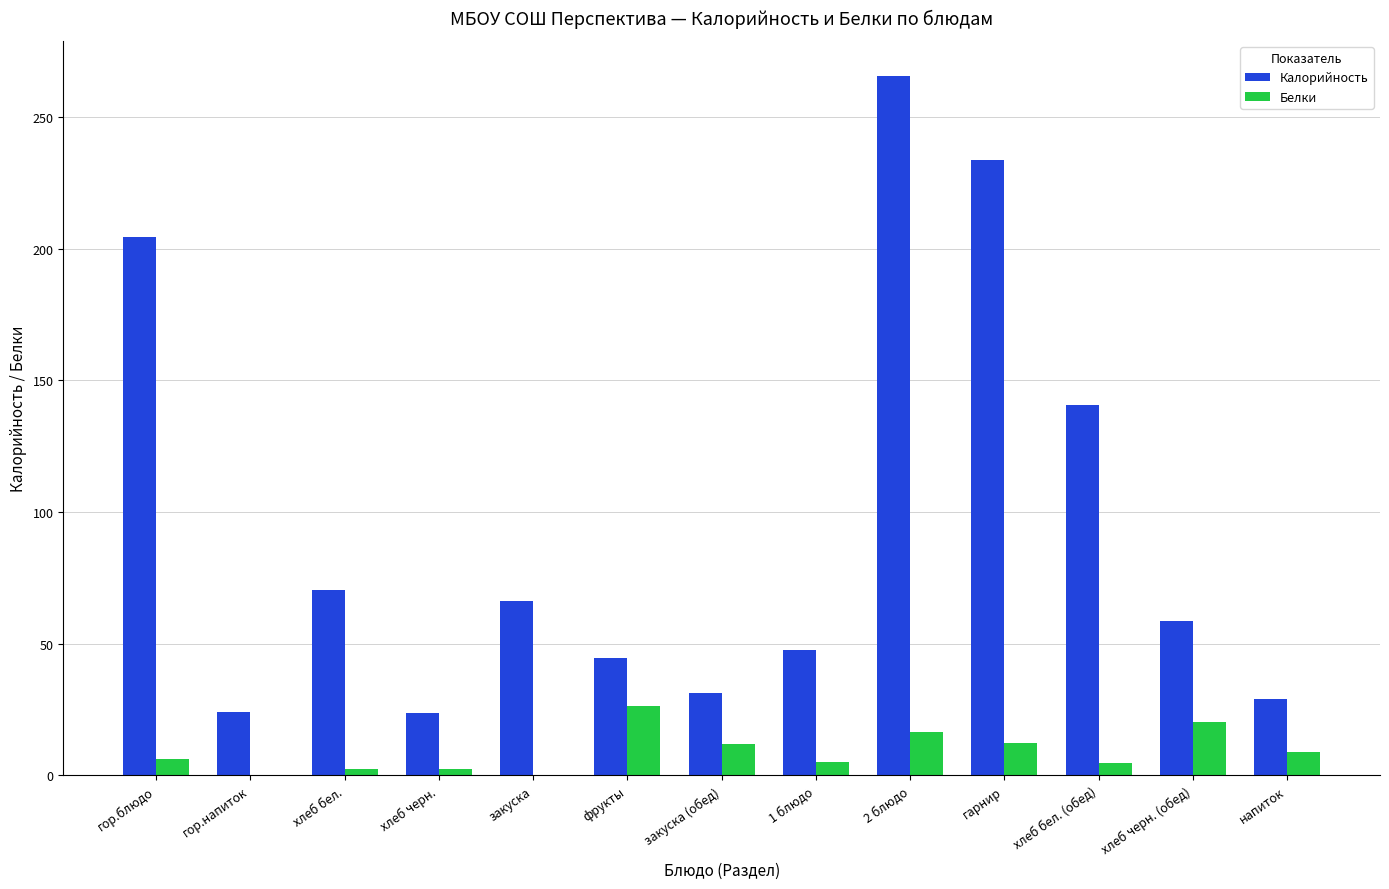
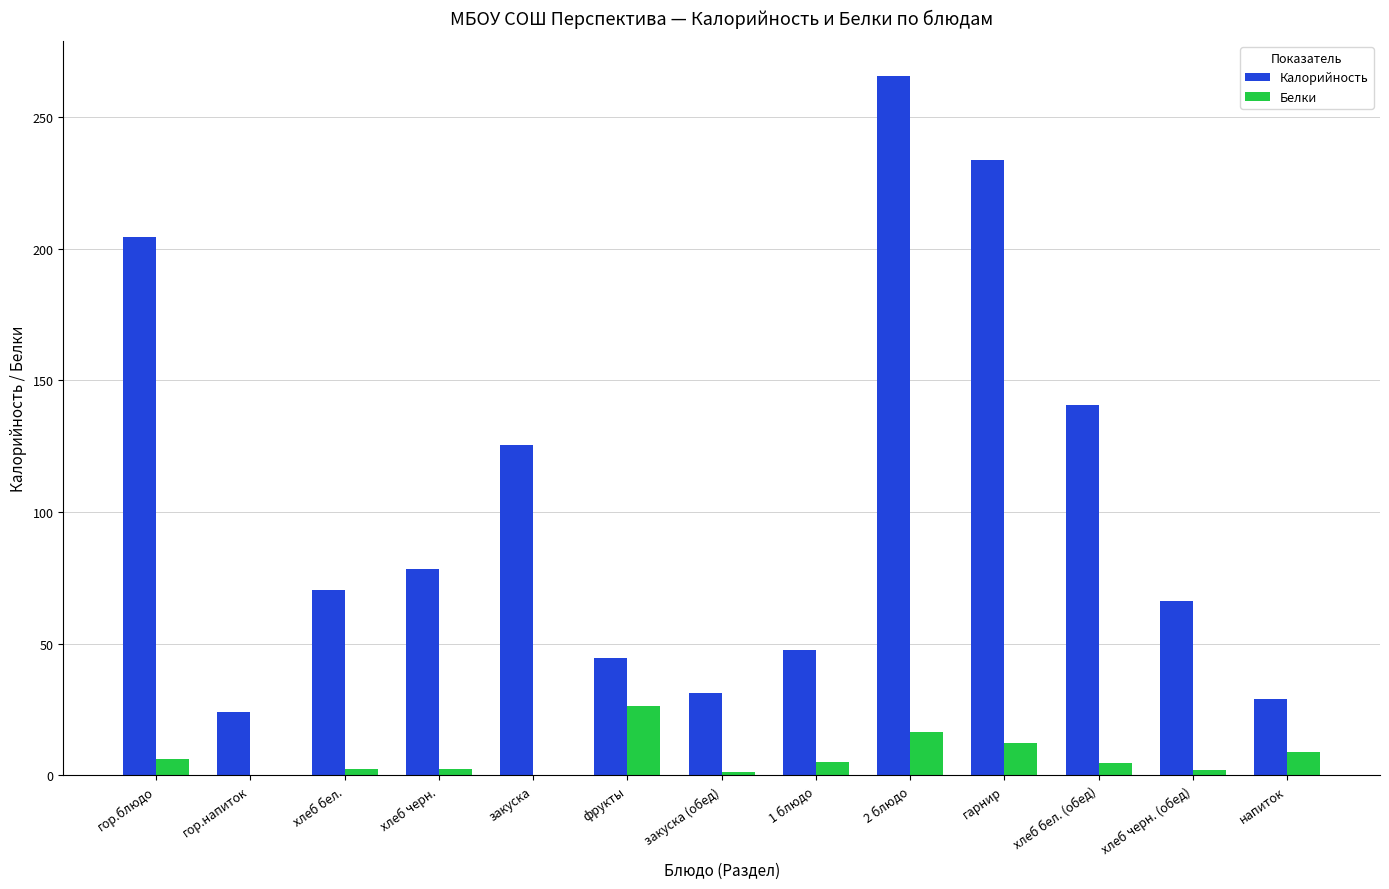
  {
    "Калорийность": {
      "гор.блюдо": 205,
      "гор.напиток": 24,
      "хлеб бел.": 70,
-     "хлеб черн.": 24,
-     "закуска": 66,
+     "хлеб черн.": 78,
+     "закуска": 125,
      "фрукты": 44,
      "закуска (обед)": 31,
      "1 блюдо": 48,
      "2 блюдо": 266,
      "гарнир": 234,
      "хлеб бел. (обед)": 141,
-     "хлеб черн. (обед)": 59,
+     "хлеб черн. (обед)": 66,
      "напиток": 29
    },
    "Белки": {
      "гор.блюдо": 6,
      "хлеб бел.": 2,
      "хлеб черн.": 3,
      "фрукты": 26,
-     "закуска (обед)": 12,
+     "закуска (обед)": 1,
      "1 блюдо": 5,
      "2 блюдо": 16,
      "гарнир": 12,
      "хлеб бел. (обед)": 5,
-     "хлеб черн. (обед)": 20,
+     "хлеб черн. (обед)": 2,
      "напиток": 9
    }
  }
